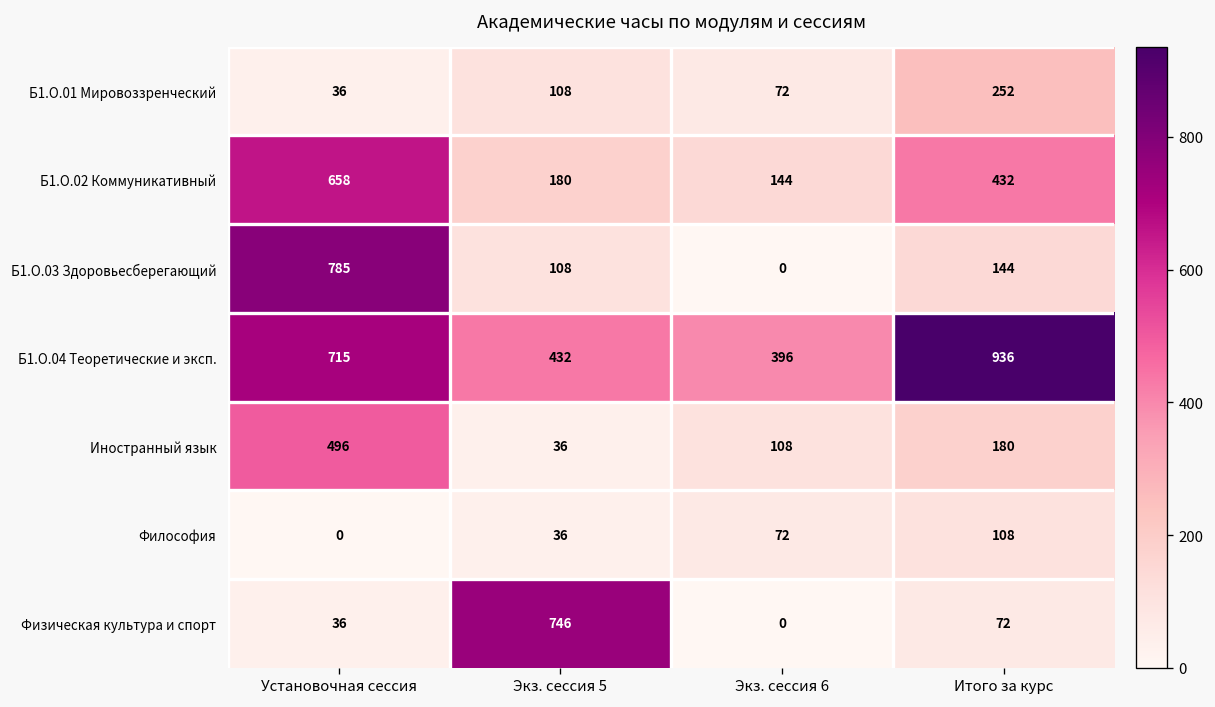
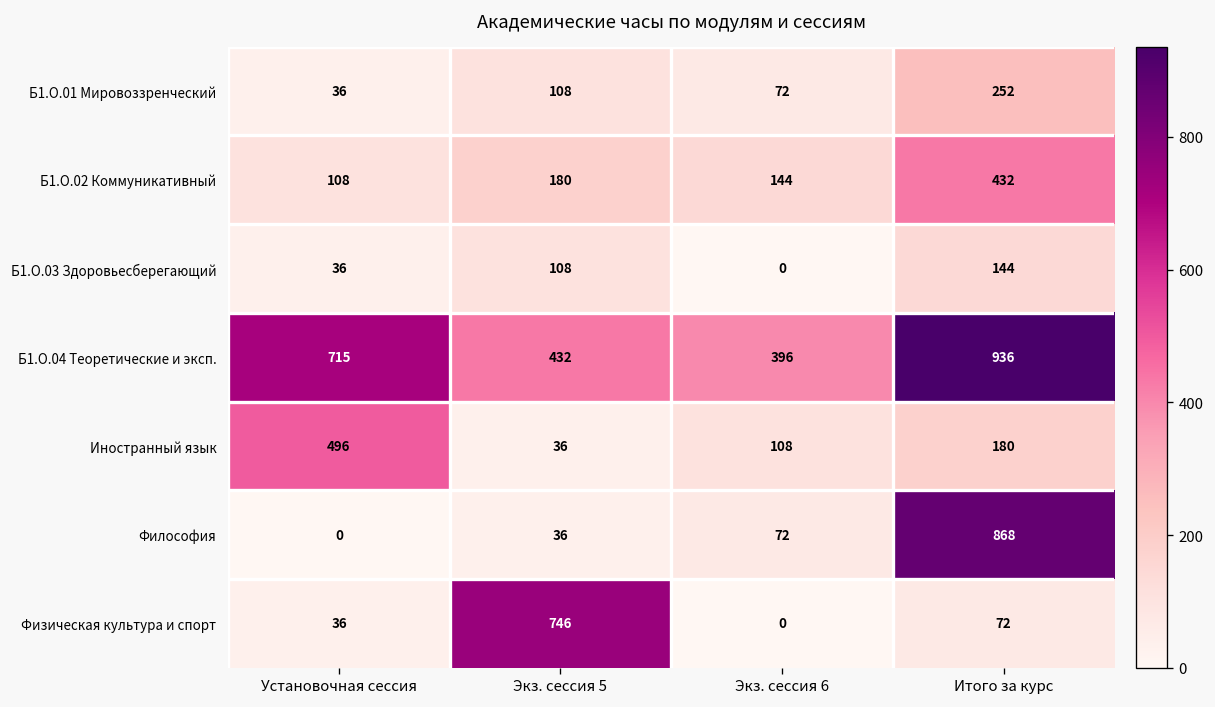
  {
    "Б1.О.01 Мировоззренческий": {
      "Установочная сессия": 36,
      "Экз. сессия 5": 108,
      "Экз. сессия 6": 72,
      "Итого за курс": 252
    },
    "Б1.О.02 Коммуникативный": {
-     "Установочная сессия": 658,
+     "Установочная сессия": 108,
      "Экз. сессия 5": 180,
      "Экз. сессия 6": 144,
      "Итого за курс": 432
    },
    "Б1.О.03 Здоровьесберегающий": {
-     "Установочная сессия": 785,
+     "Установочная сессия": 36,
      "Экз. сессия 5": 108,
      "Экз. сессия 6": 0,
      "Итого за курс": 144
    },
    "Б1.О.04 Теоретические и эксп.": {
      "Установочная сессия": 715,
      "Экз. сессия 5": 432,
      "Экз. сессия 6": 396,
      "Итого за курс": 936
    },
    "Иностранный язык": {
      "Установочная сессия": 496,
      "Экз. сессия 5": 36,
      "Экз. сессия 6": 108,
      "Итого за курс": 180
    },
    "Философия": {
      "Установочная сессия": 0,
      "Экз. сессия 5": 36,
      "Экз. сессия 6": 72,
-     "Итого за курс": 108
+     "Итого за курс": 868
    },
    "Физическая культура и спорт": {
      "Установочная сессия": 36,
      "Экз. сессия 5": 746,
      "Экз. сессия 6": 0,
      "Итого за курс": 72
    }
  }
